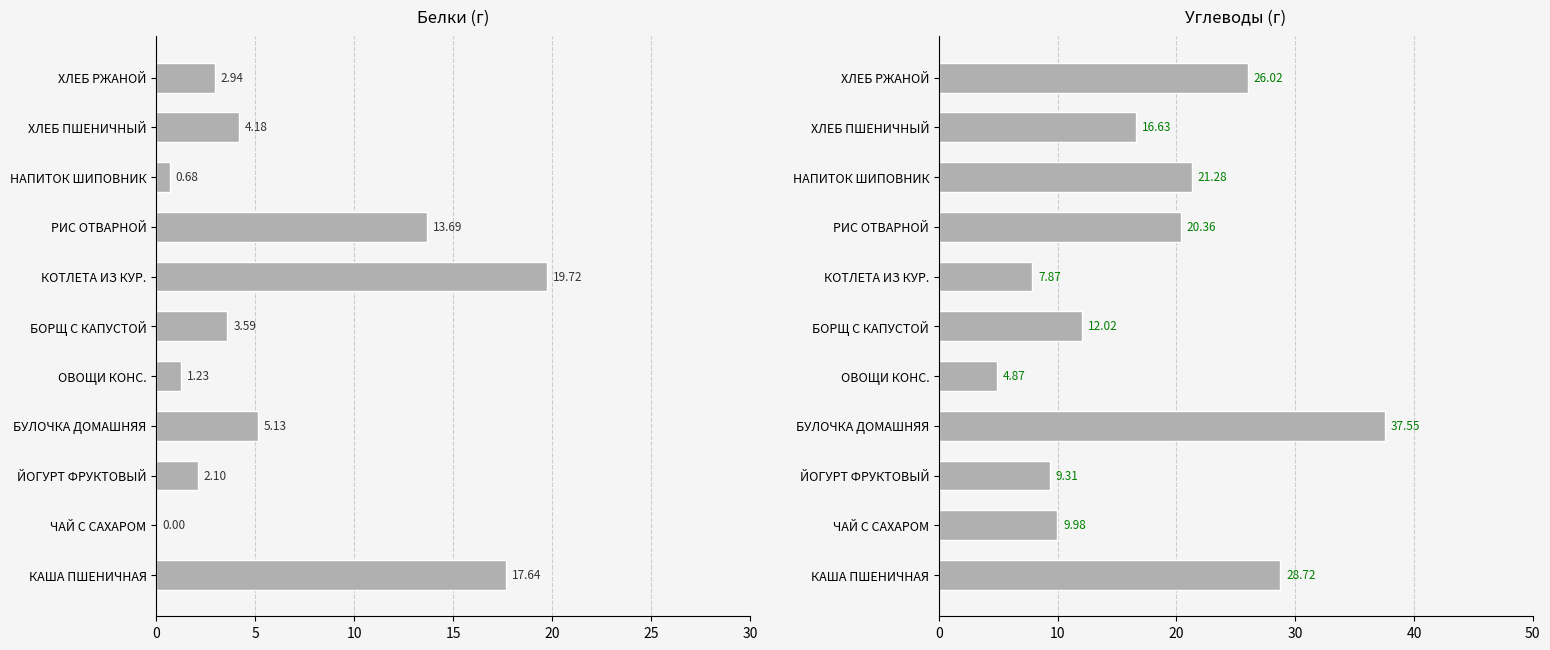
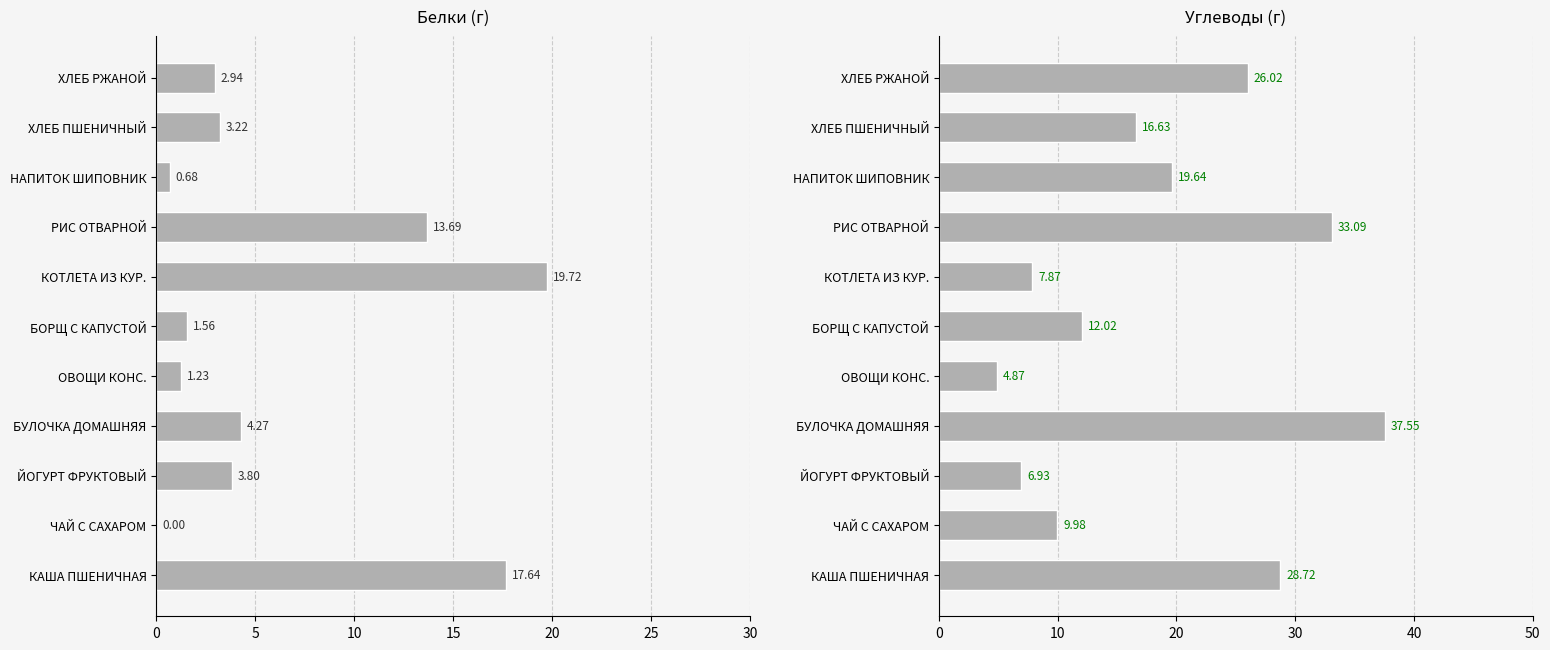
  {
    "Белки (г)": {
      "ХЛЕБ РЖАНОЙ": 2.94,
-     "ХЛЕБ ПШЕНИЧНЫЙ": 4.18,
+     "ХЛЕБ ПШЕНИЧНЫЙ": 3.22,
      "НАПИТОК ШИПОВНИК": 0.68,
      "РИС ОТВАРНОЙ": 13.69,
      "КОТЛЕТА ИЗ КУР.": 19.72,
-     "БОРЩ С КАПУСТОЙ": 3.59,
+     "БОРЩ С КАПУСТОЙ": 1.56,
      "ОВОЩИ КОНС.": 1.23,
-     "БУЛОЧКА ДОМАШНЯЯ": 5.13,
-     "ЙОГУРТ ФРУКТОВЫЙ": 2.10,
+     "БУЛОЧКА ДОМАШНЯЯ": 4.27,
+     "ЙОГУРТ ФРУКТОВЫЙ": 3.80,
      "ЧАЙ С САХАРОМ": 0.00,
      "КАША ПШЕНИЧНАЯ": 17.64
    },
    "Углеводы (г)": {
      "ХЛЕБ РЖАНОЙ": 26.02,
      "ХЛЕБ ПШЕНИЧНЫЙ": 16.63,
-     "НАПИТОК ШИПОВНИК": 21.28,
-     "РИС ОТВАРНОЙ": 20.36,
+     "НАПИТОК ШИПОВНИК": 19.64,
+     "РИС ОТВАРНОЙ": 33.09,
      "КОТЛЕТА ИЗ КУР.": 7.87,
      "БОРЩ С КАПУСТОЙ": 12.02,
      "ОВОЩИ КОНС.": 4.87,
      "БУЛОЧКА ДОМАШНЯЯ": 37.55,
-     "ЙОГУРТ ФРУКТОВЫЙ": 9.31,
+     "ЙОГУРТ ФРУКТОВЫЙ": 6.93,
      "ЧАЙ С САХАРОМ": 9.98,
      "КАША ПШЕНИЧНАЯ": 28.72
    }
  }
